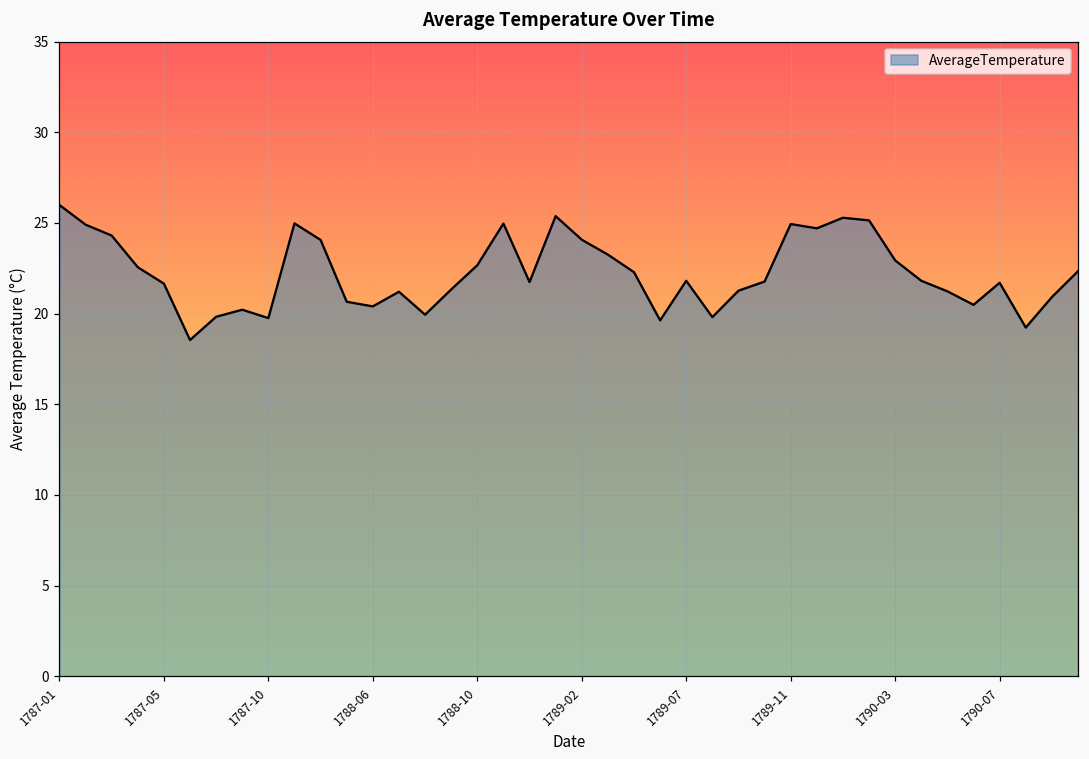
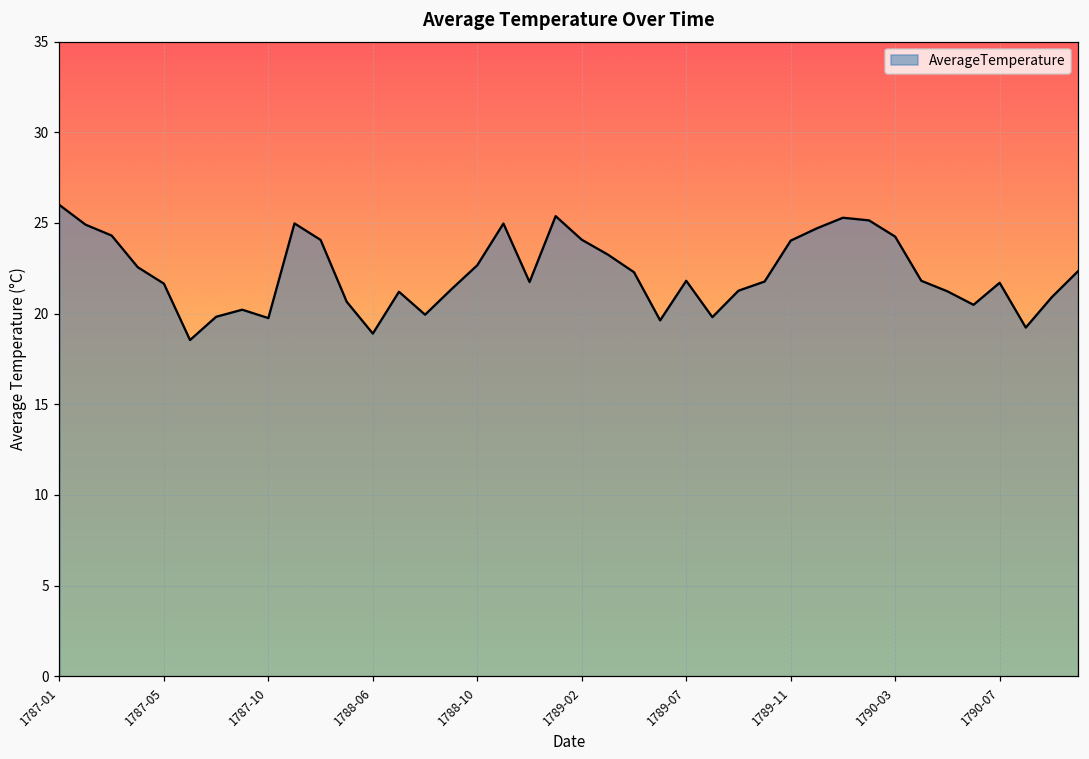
  {
    "1787-01": 26.0,
    "1787-05": 21.7,
    "1787-10": 19.8,
-   "1788-06": 20.4,
+   "1788-06": 18.9,
    "1788-10": 22.7,
    "1789-02": 24.1,
    "1789-07": 21.8,
-   "1789-11": 24.9,
-   "1790-03": 22.9,
+   "1789-11": 24.0,
+   "1790-03": 24.2,
    "1790-07": 21.7
  }
